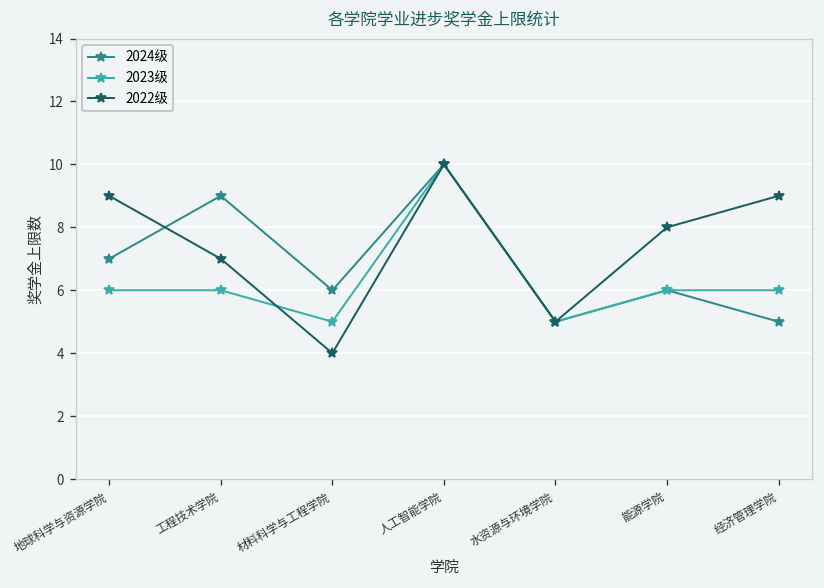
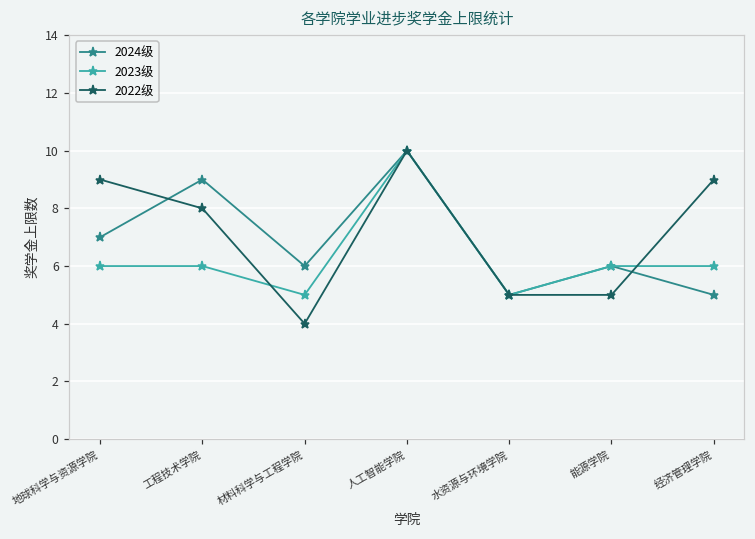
  {
    "2022级": {
      "地球科学与资源学院": 9,
-     "工程技术学院": 7,
+     "工程技术学院": 8,
      "材料科学与工程学院": 4,
-     "能源学院": 8,
+     "能源学院": 5,
      "经济管理学院": 9
    }
  }
